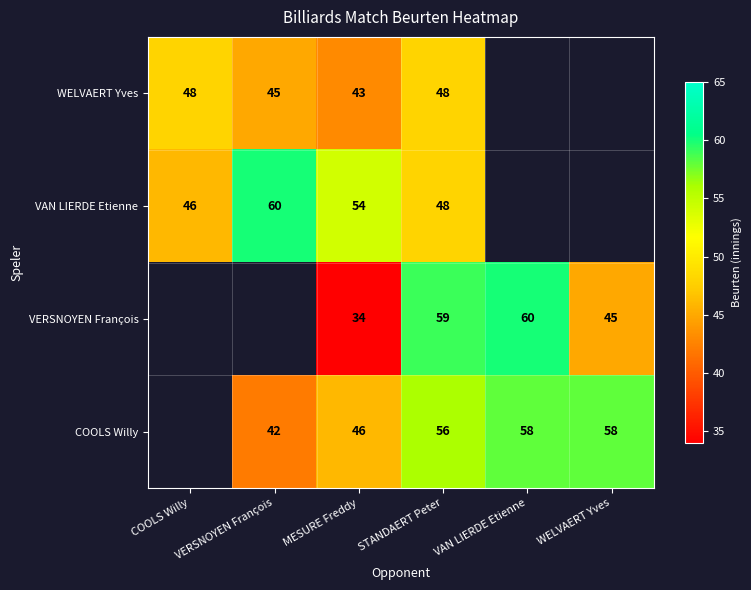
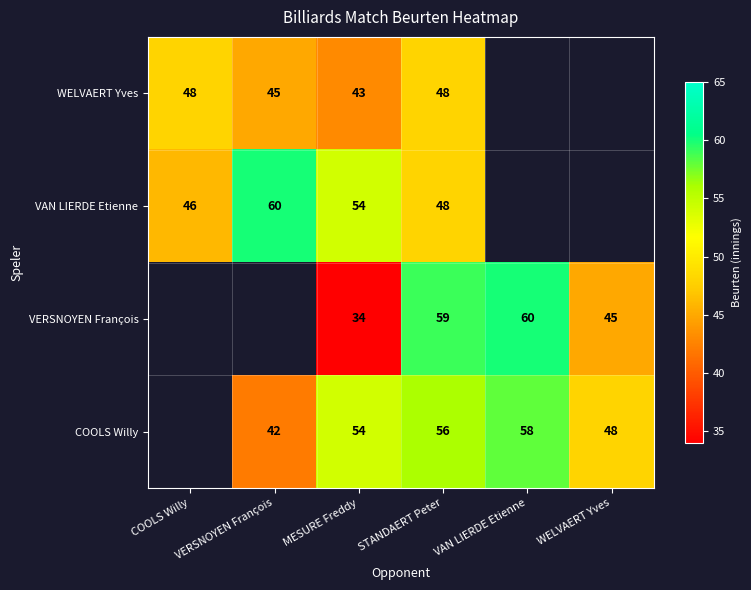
  {
    "WELVAERT Yves": {
      "COOLS Willy": 48,
      "VERSNOYEN François": 45,
      "MESURE Freddy": 43,
      "STANDAERT Peter": 48
    },
    "VAN LIERDE Etienne": {
      "COOLS Willy": 46,
      "VERSNOYEN François": 60,
      "MESURE Freddy": 54,
      "STANDAERT Peter": 48
    },
    "VERSNOYEN François": {
      "MESURE Freddy": 34,
      "STANDAERT Peter": 59,
      "VAN LIERDE Etienne": 60,
      "WELVAERT Yves": 45
    },
    "COOLS Willy": {
      "VERSNOYEN François": 42,
-     "MESURE Freddy": 46,
+     "MESURE Freddy": 54,
      "STANDAERT Peter": 56,
      "VAN LIERDE Etienne": 58,
-     "WELVAERT Yves": 58
+     "WELVAERT Yves": 48
    }
  }
